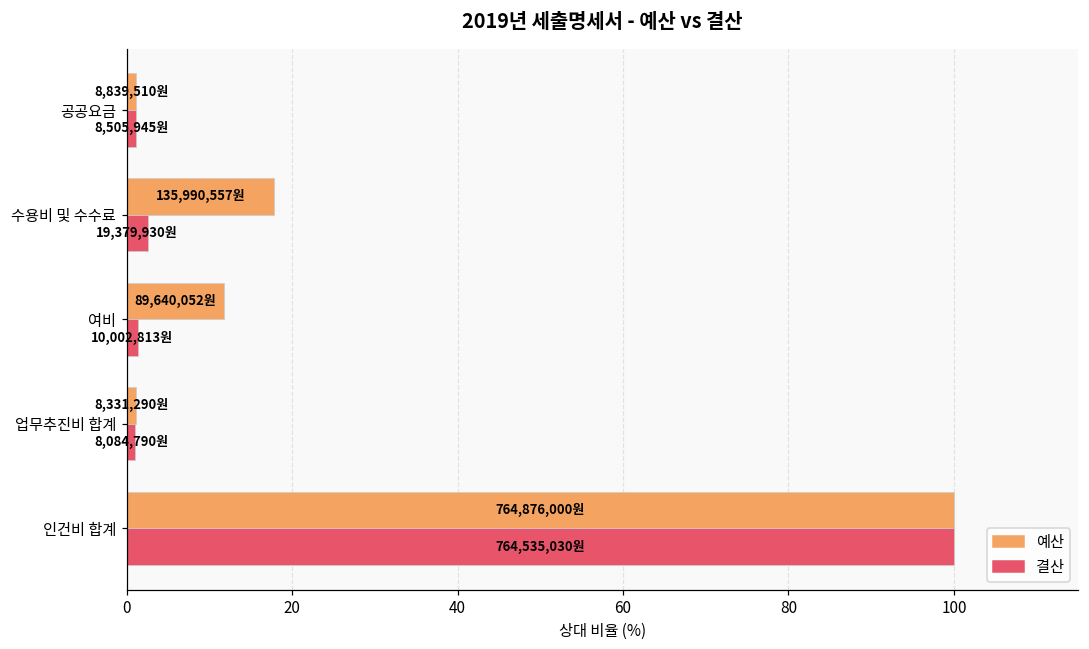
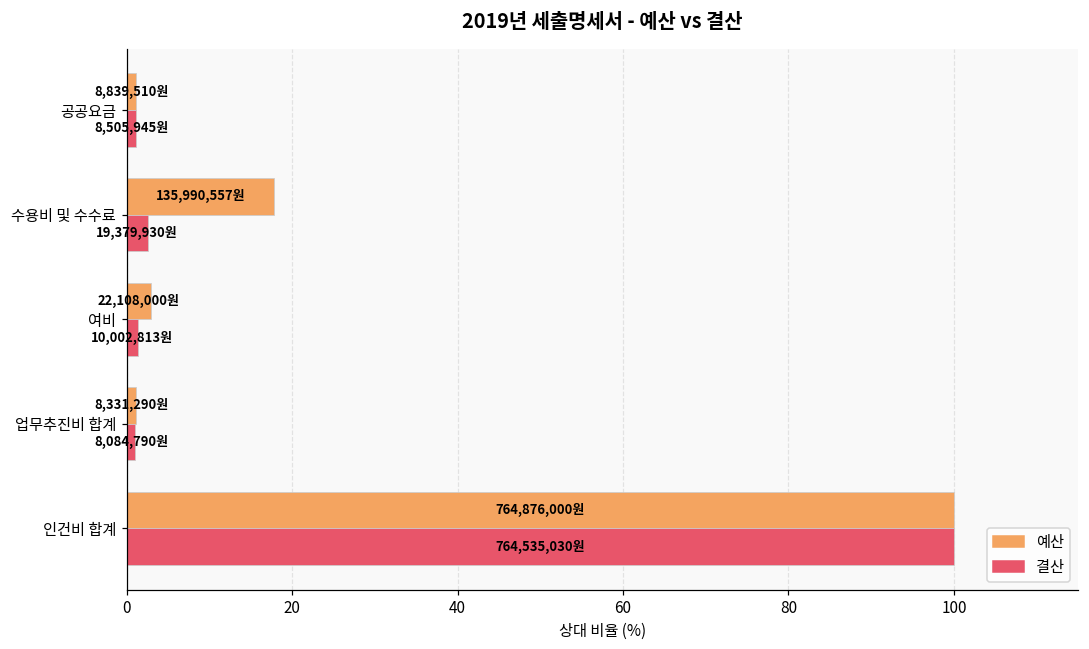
  {
    "예산": {
-     "여비": "89,640,052원"
+     "여비": "22,108,000원"
    }
  }
